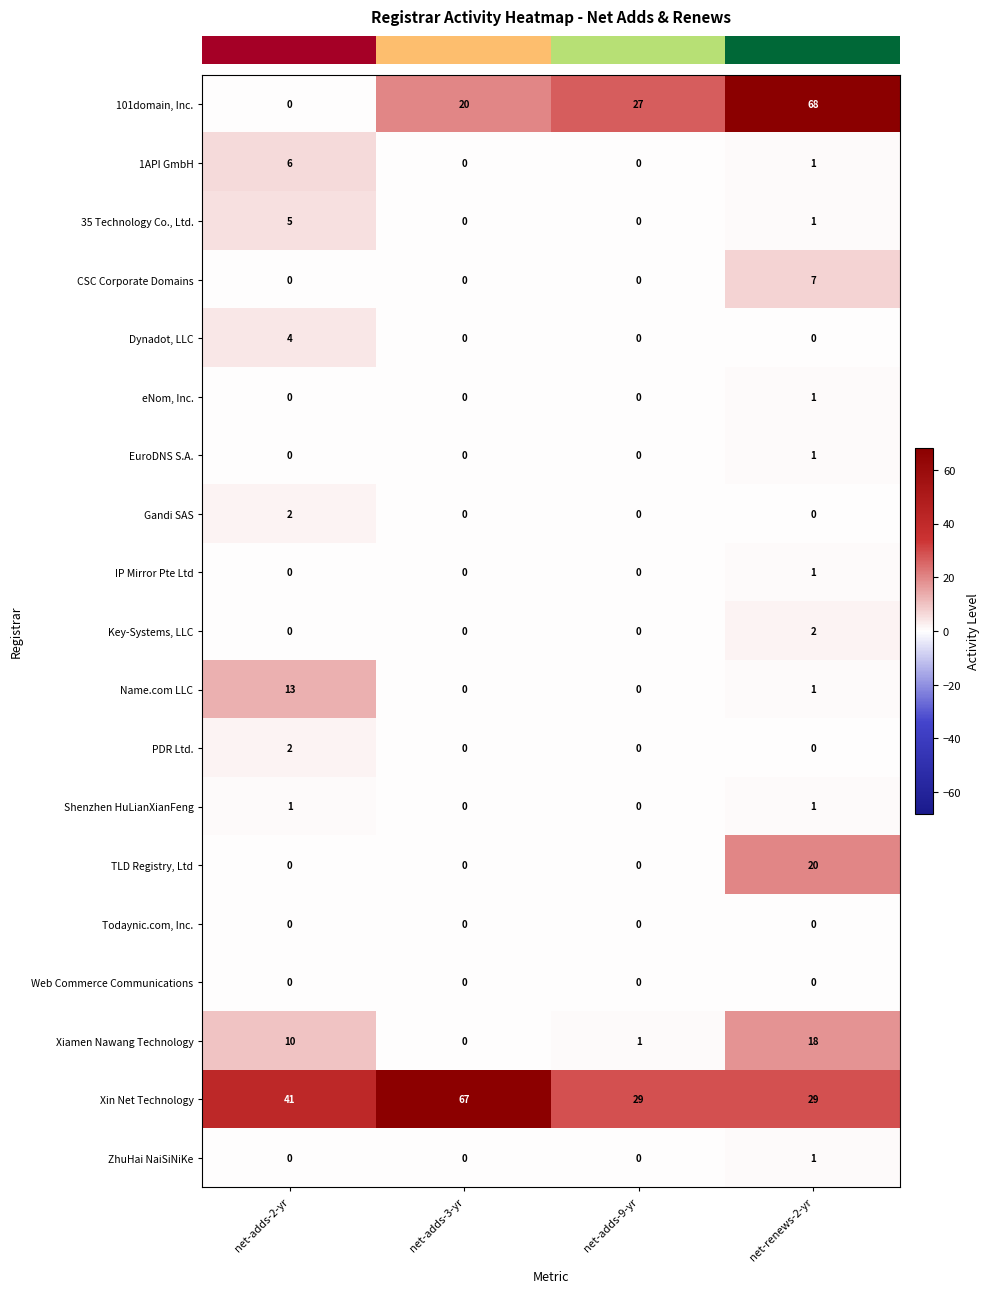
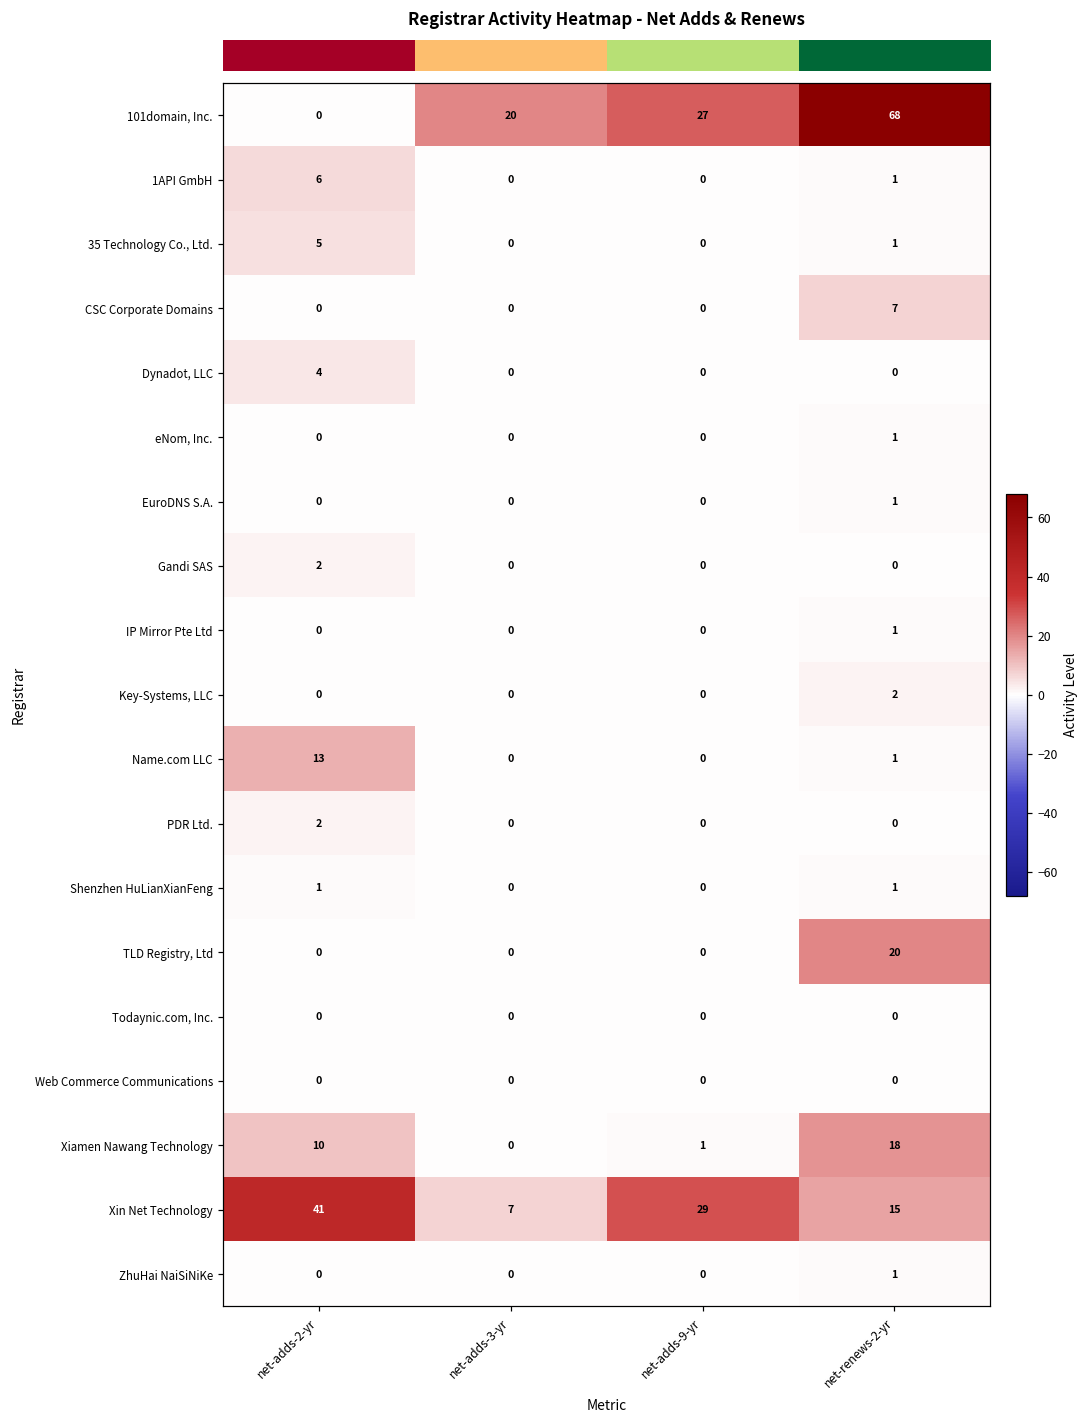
  {
    "101domain, Inc.": {
      "net-adds-2-yr": 0,
      "net-adds-3-yr": 20,
      "net-adds-9-yr": 27,
      "net-renews-2-yr": 68
    },
    "1API GmbH": {
      "net-adds-2-yr": 6,
      "net-adds-3-yr": 0,
      "net-adds-9-yr": 0,
      "net-renews-2-yr": 1
    },
    "35 Technology Co., Ltd.": {
      "net-adds-2-yr": 5,
      "net-adds-3-yr": 0,
      "net-adds-9-yr": 0,
      "net-renews-2-yr": 1
    },
    "CSC Corporate Domains": {
      "net-adds-2-yr": 0,
      "net-adds-3-yr": 0,
      "net-adds-9-yr": 0,
      "net-renews-2-yr": 7
    },
    "Dynadot, LLC": {
      "net-adds-2-yr": 4,
      "net-adds-3-yr": 0,
      "net-adds-9-yr": 0,
      "net-renews-2-yr": 0
    },
    "eNom, Inc.": {
      "net-adds-2-yr": 0,
      "net-adds-3-yr": 0,
      "net-adds-9-yr": 0,
      "net-renews-2-yr": 1
    },
    "EuroDNS S.A.": {
      "net-adds-2-yr": 0,
      "net-adds-3-yr": 0,
      "net-adds-9-yr": 0,
      "net-renews-2-yr": 1
    },
    "Gandi SAS": {
      "net-adds-2-yr": 2,
      "net-adds-3-yr": 0,
      "net-adds-9-yr": 0,
      "net-renews-2-yr": 0
    },
    "IP Mirror Pte Ltd": {
      "net-adds-2-yr": 0,
      "net-adds-3-yr": 0,
      "net-adds-9-yr": 0,
      "net-renews-2-yr": 1
    },
    "Key-Systems, LLC": {
      "net-adds-2-yr": 0,
      "net-adds-3-yr": 0,
      "net-adds-9-yr": 0,
      "net-renews-2-yr": 2
    },
    "Name.com LLC": {
      "net-adds-2-yr": 13,
      "net-adds-3-yr": 0,
      "net-adds-9-yr": 0,
      "net-renews-2-yr": 1
    },
    "PDR Ltd.": {
      "net-adds-2-yr": 2,
      "net-adds-3-yr": 0,
      "net-adds-9-yr": 0,
      "net-renews-2-yr": 0
    },
    "Shenzhen HuLianXianFeng": {
      "net-adds-2-yr": 1,
      "net-adds-3-yr": 0,
      "net-adds-9-yr": 0,
      "net-renews-2-yr": 1
    },
    "TLD Registry, Ltd": {
      "net-adds-2-yr": 0,
      "net-adds-3-yr": 0,
      "net-adds-9-yr": 0,
      "net-renews-2-yr": 20
    },
    "Todaynic.com, Inc.": {
      "net-adds-2-yr": 0,
      "net-adds-3-yr": 0,
      "net-adds-9-yr": 0,
      "net-renews-2-yr": 0
    },
    "Web Commerce Communications": {
      "net-adds-2-yr": 0,
      "net-adds-3-yr": 0,
      "net-adds-9-yr": 0,
      "net-renews-2-yr": 0
    },
    "Xiamen Nawang Technology": {
      "net-adds-2-yr": 10,
      "net-adds-3-yr": 0,
      "net-adds-9-yr": 1,
      "net-renews-2-yr": 18
    },
    "Xin Net Technology": {
      "net-adds-2-yr": 41,
-     "net-adds-3-yr": 67,
+     "net-adds-3-yr": 7,
      "net-adds-9-yr": 29,
-     "net-renews-2-yr": 29
+     "net-renews-2-yr": 15
    },
    "ZhuHai NaiSiNiKe": {
      "net-adds-2-yr": 0,
      "net-adds-3-yr": 0,
      "net-adds-9-yr": 0,
      "net-renews-2-yr": 1
    }
  }
